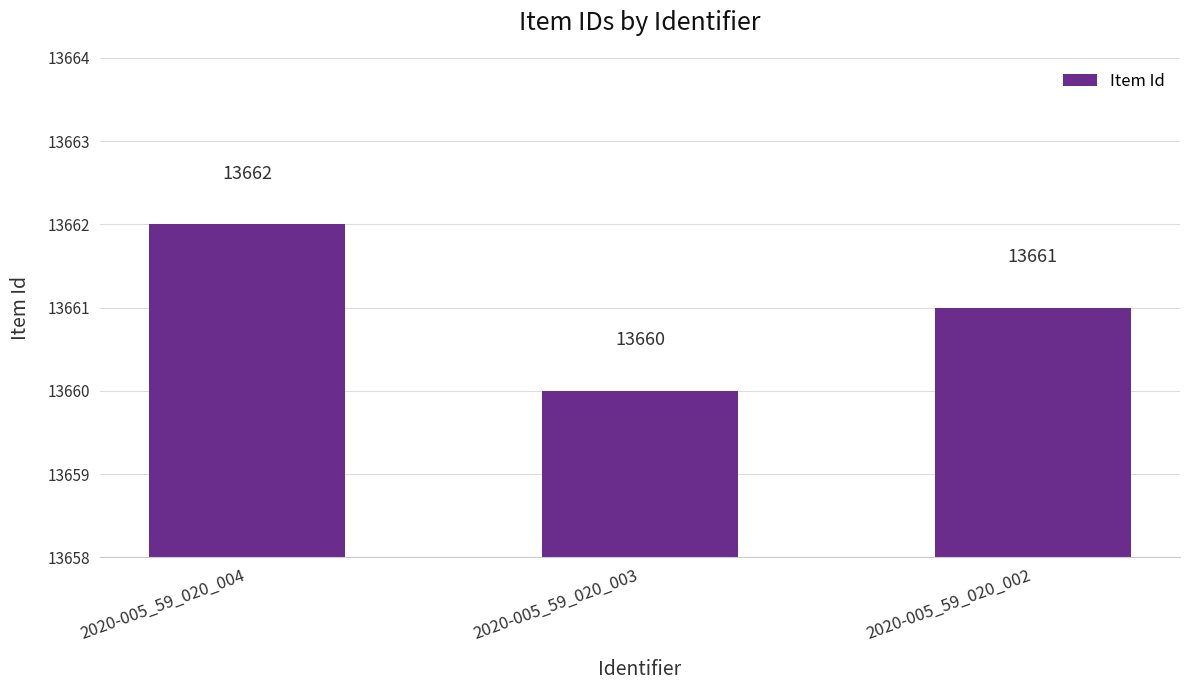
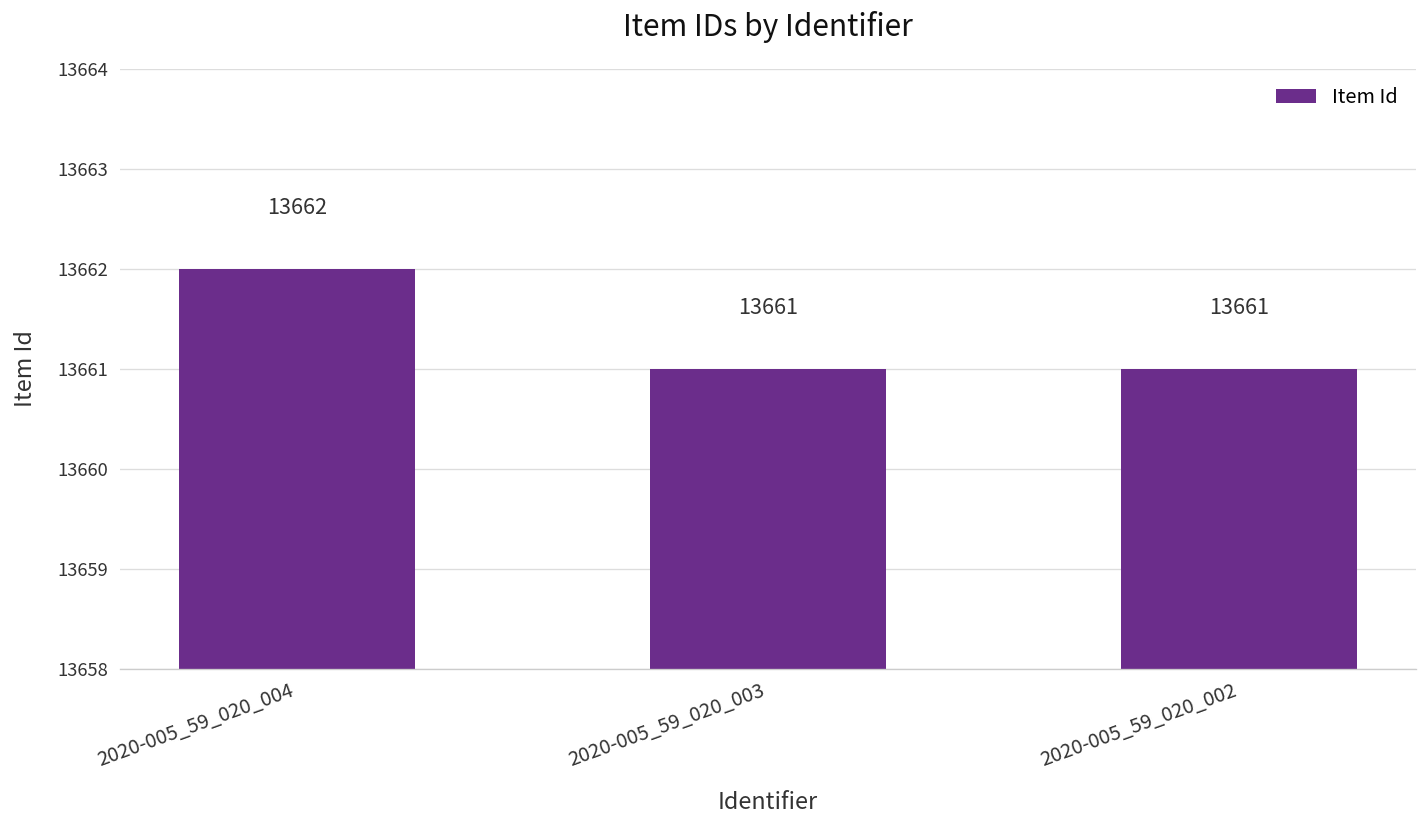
  {
-   "2020-005_59_020_003": 13660
+   "2020-005_59_020_003": 13661
  }
